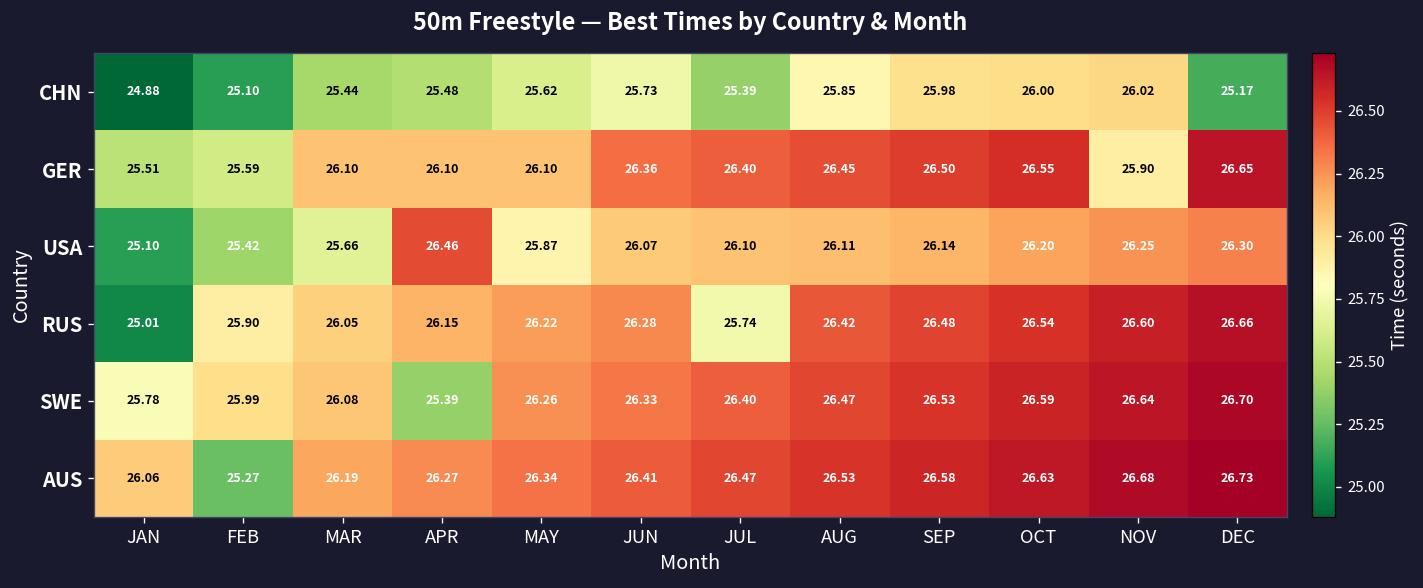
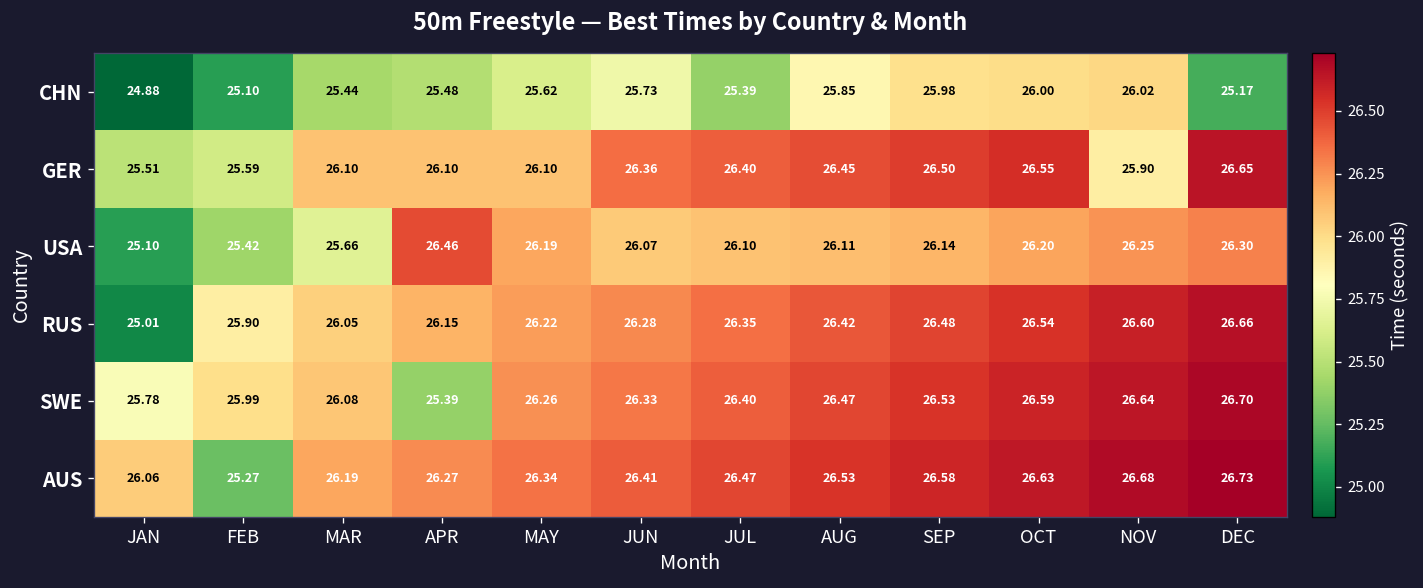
  {
    "CHN": {
      "JAN": 24.88,
      "FEB": 25.10,
      "MAR": 25.44,
      "APR": 25.48,
      "MAY": 25.62,
      "JUN": 25.73,
      "JUL": 25.39,
      "AUG": 25.85,
      "SEP": 25.98,
      "OCT": 26.00,
      "NOV": 26.02,
      "DEC": 25.17
    },
    "GER": {
      "JAN": 25.51,
      "FEB": 25.59,
      "MAR": 26.10,
      "APR": 26.10,
      "MAY": 26.10,
      "JUN": 26.36,
      "JUL": 26.40,
      "AUG": 26.45,
      "SEP": 26.50,
      "OCT": 26.55,
      "NOV": 25.90,
      "DEC": 26.65
    },
    "USA": {
      "JAN": 25.10,
      "FEB": 25.42,
      "MAR": 25.66,
      "APR": 26.46,
-     "MAY": 25.87,
+     "MAY": 26.19,
      "JUN": 26.07,
      "JUL": 26.10,
      "AUG": 26.11,
      "SEP": 26.14,
      "OCT": 26.20,
      "NOV": 26.25,
      "DEC": 26.30
    },
    "RUS": {
      "JAN": 25.01,
      "FEB": 25.90,
      "MAR": 26.05,
      "APR": 26.15,
      "MAY": 26.22,
      "JUN": 26.28,
-     "JUL": 25.74,
+     "JUL": 26.35,
      "AUG": 26.42,
      "SEP": 26.48,
      "OCT": 26.54,
      "NOV": 26.60,
      "DEC": 26.66
    },
    "SWE": {
      "JAN": 25.78,
      "FEB": 25.99,
      "MAR": 26.08,
      "APR": 25.39,
      "MAY": 26.26,
      "JUN": 26.33,
      "JUL": 26.40,
      "AUG": 26.47,
      "SEP": 26.53,
      "OCT": 26.59,
      "NOV": 26.64,
      "DEC": 26.70
    },
    "AUS": {
      "JAN": 26.06,
      "FEB": 25.27,
      "MAR": 26.19,
      "APR": 26.27,
      "MAY": 26.34,
      "JUN": 26.41,
      "JUL": 26.47,
      "AUG": 26.53,
      "SEP": 26.58,
      "OCT": 26.63,
      "NOV": 26.68,
      "DEC": 26.73
    }
  }
